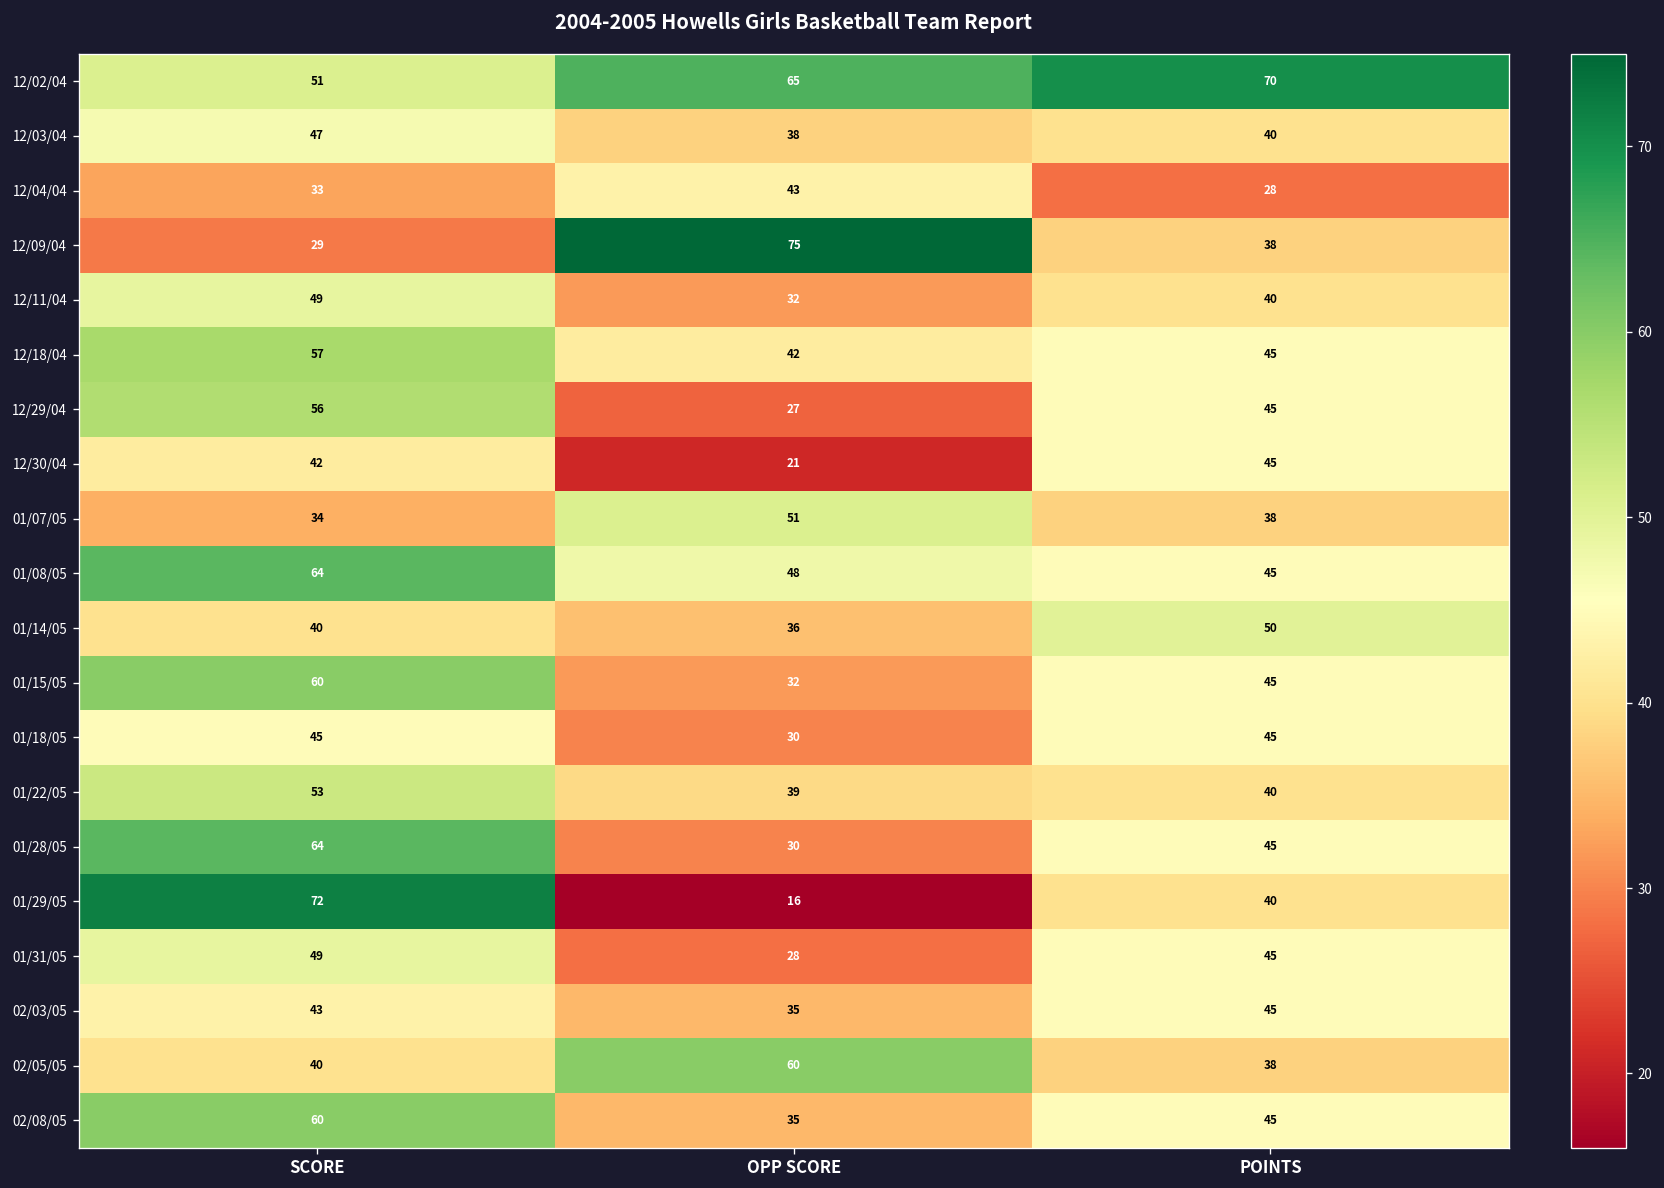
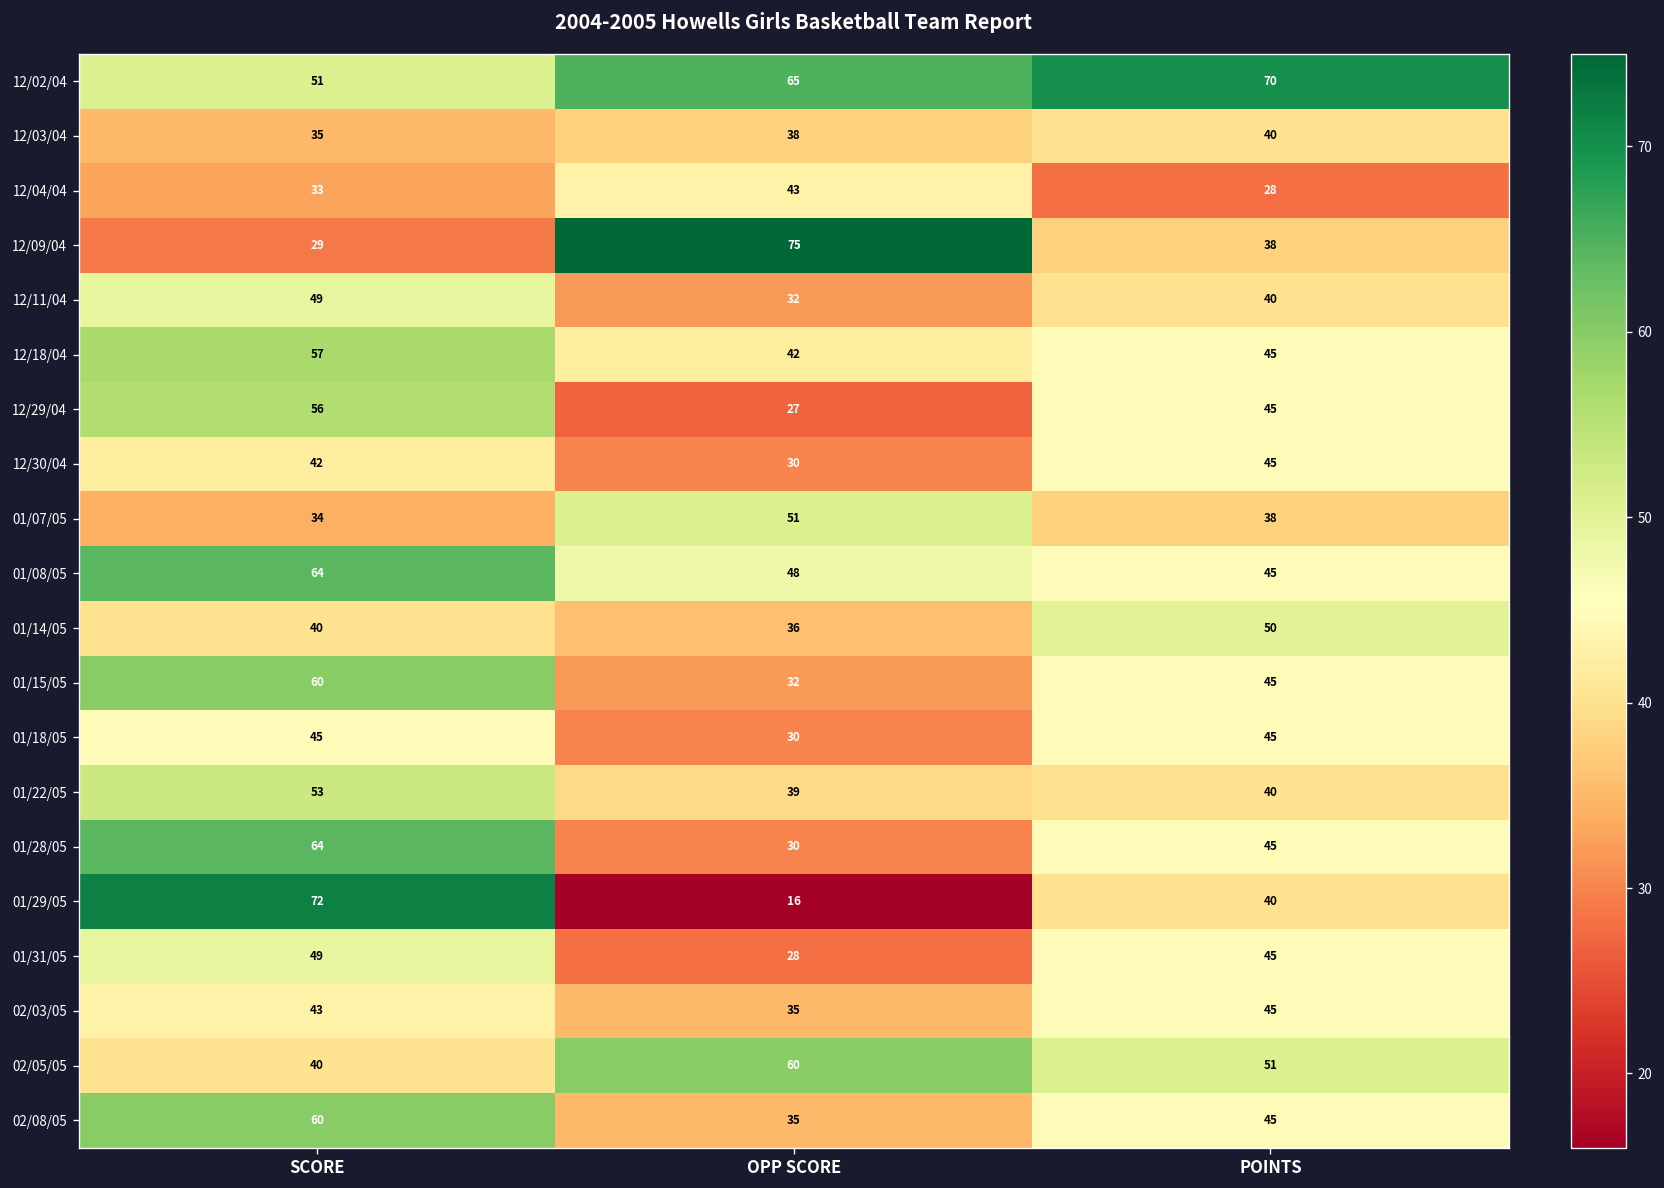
  {
    "12/02/04": {
      "SCORE": 51,
      "OPP SCORE": 65,
      "POINTS": 70
    },
    "12/03/04": {
-     "SCORE": 47,
+     "SCORE": 35,
      "OPP SCORE": 38,
      "POINTS": 40
    },
    "12/04/04": {
      "SCORE": 33,
      "OPP SCORE": 43,
      "POINTS": 28
    },
    "12/09/04": {
      "SCORE": 29,
      "OPP SCORE": 75,
      "POINTS": 38
    },
    "12/11/04": {
      "SCORE": 49,
      "OPP SCORE": 32,
      "POINTS": 40
    },
    "12/18/04": {
      "SCORE": 57,
      "OPP SCORE": 42,
      "POINTS": 45
    },
    "12/29/04": {
      "SCORE": 56,
      "OPP SCORE": 27,
      "POINTS": 45
    },
    "12/30/04": {
      "SCORE": 42,
-     "OPP SCORE": 21,
+     "OPP SCORE": 30,
      "POINTS": 45
    },
    "01/07/05": {
      "SCORE": 34,
      "OPP SCORE": 51,
      "POINTS": 38
    },
    "01/08/05": {
      "SCORE": 64,
      "OPP SCORE": 48,
      "POINTS": 45
    },
    "01/14/05": {
      "SCORE": 40,
      "OPP SCORE": 36,
      "POINTS": 50
    },
    "01/15/05": {
      "SCORE": 60,
      "OPP SCORE": 32,
      "POINTS": 45
    },
    "01/18/05": {
      "SCORE": 45,
      "OPP SCORE": 30,
      "POINTS": 45
    },
    "01/22/05": {
      "SCORE": 53,
      "OPP SCORE": 39,
      "POINTS": 40
    },
    "01/28/05": {
      "SCORE": 64,
      "OPP SCORE": 30,
      "POINTS": 45
    },
    "01/29/05": {
      "SCORE": 72,
      "OPP SCORE": 16,
      "POINTS": 40
    },
    "01/31/05": {
      "SCORE": 49,
      "OPP SCORE": 28,
      "POINTS": 45
    },
    "02/03/05": {
      "SCORE": 43,
      "OPP SCORE": 35,
      "POINTS": 45
    },
    "02/05/05": {
      "SCORE": 40,
      "OPP SCORE": 60,
-     "POINTS": 38
+     "POINTS": 51
    },
    "02/08/05": {
      "SCORE": 60,
      "OPP SCORE": 35,
      "POINTS": 45
    }
  }
